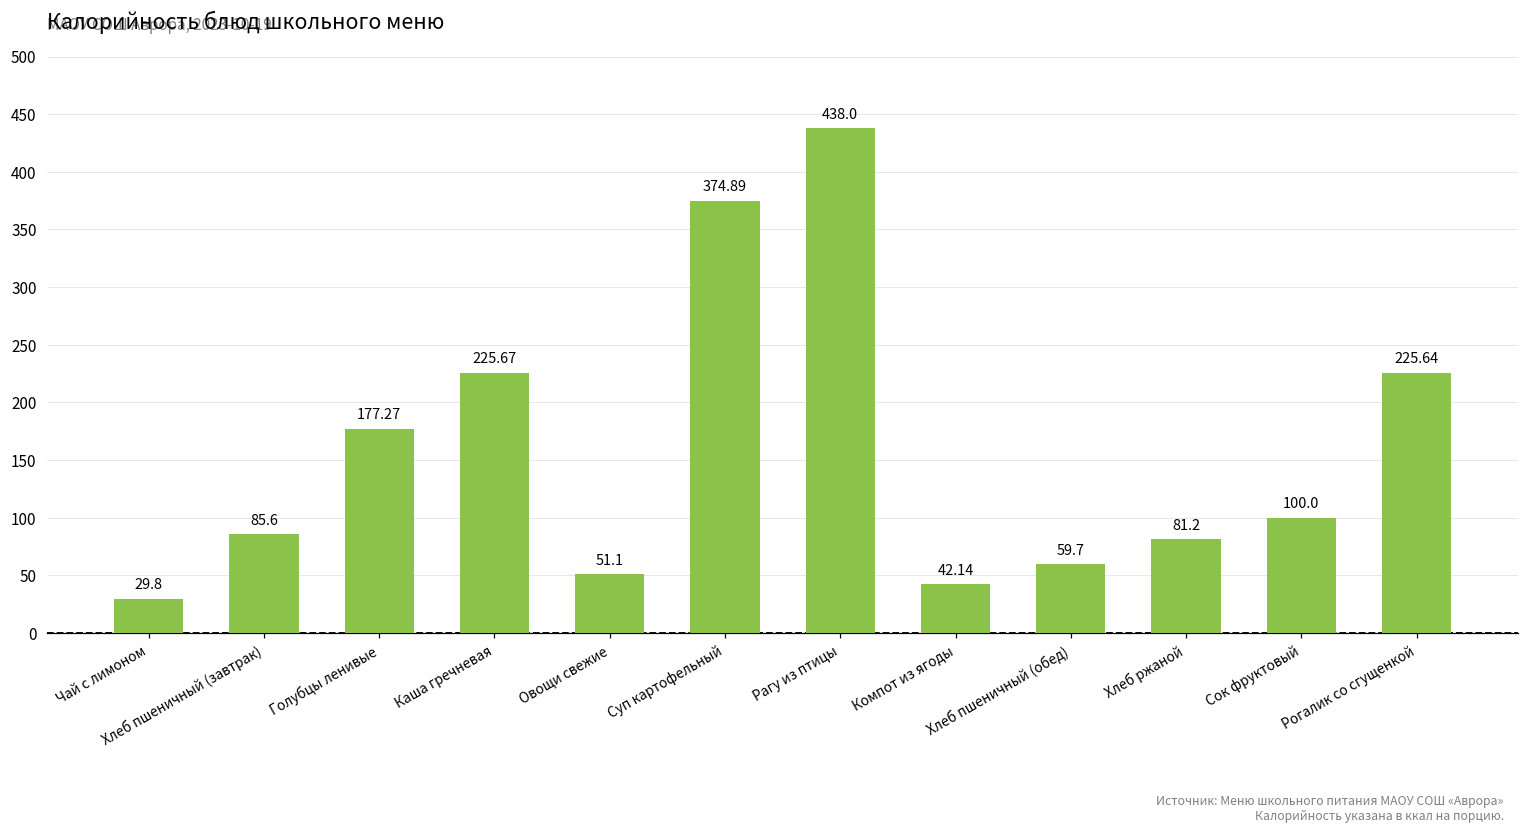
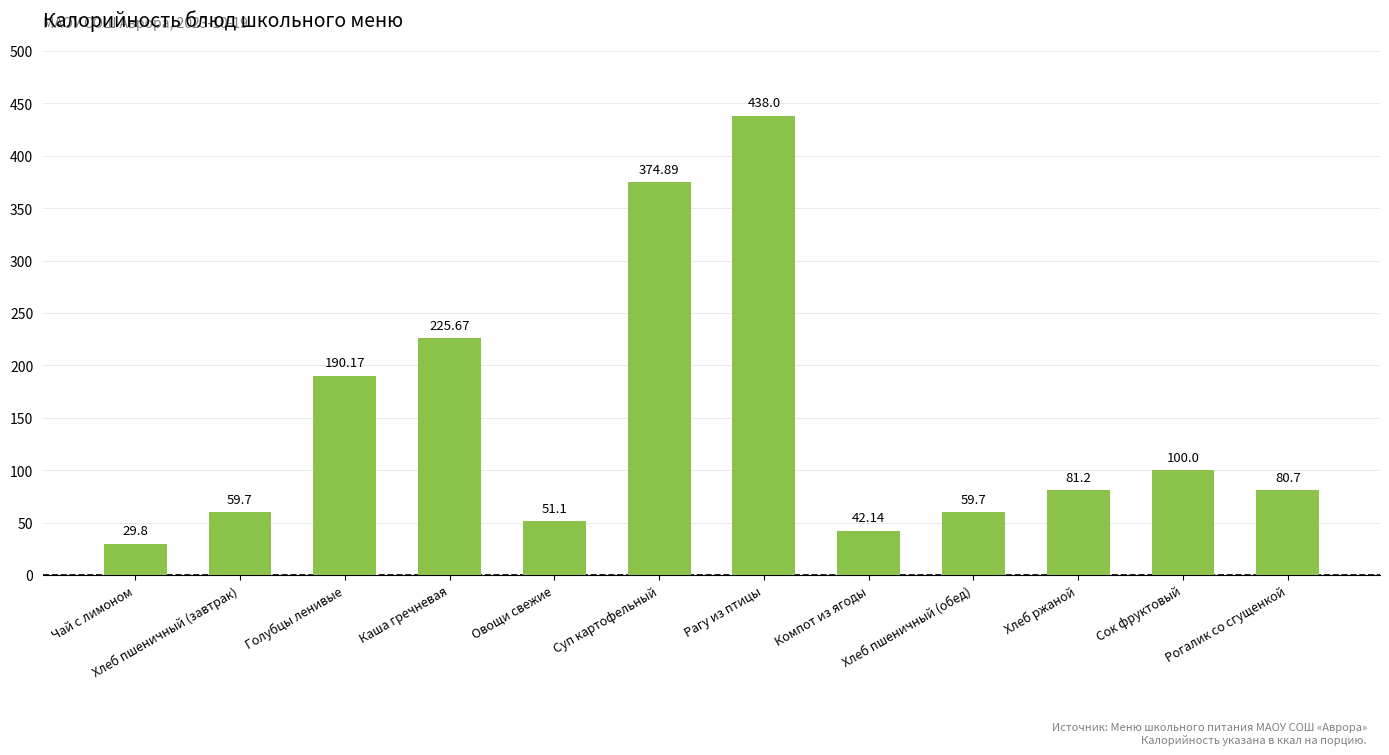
  {
    "Чай с лимоном": 29.8,
-   "Хлеб пшеничный (завтрак)": 85.6,
-   "Голубцы ленивые": 177.27,
+   "Хлеб пшеничный (завтрак)": 59.7,
+   "Голубцы ленивые": 190.17,
    "Каша гречневая": 225.67,
    "Овощи свежие": 51.1,
    "Суп картофельный": 374.89,
    "Рагу из птицы": 438.0,
    "Компот из ягоды": 42.14,
    "Хлеб пшеничный (обед)": 59.7,
    "Хлеб ржаной": 81.2,
    "Сок фруктовый": 100.0,
-   "Рогалик со сгущенкой": 225.64
+   "Рогалик со сгущенкой": 80.7
  }
